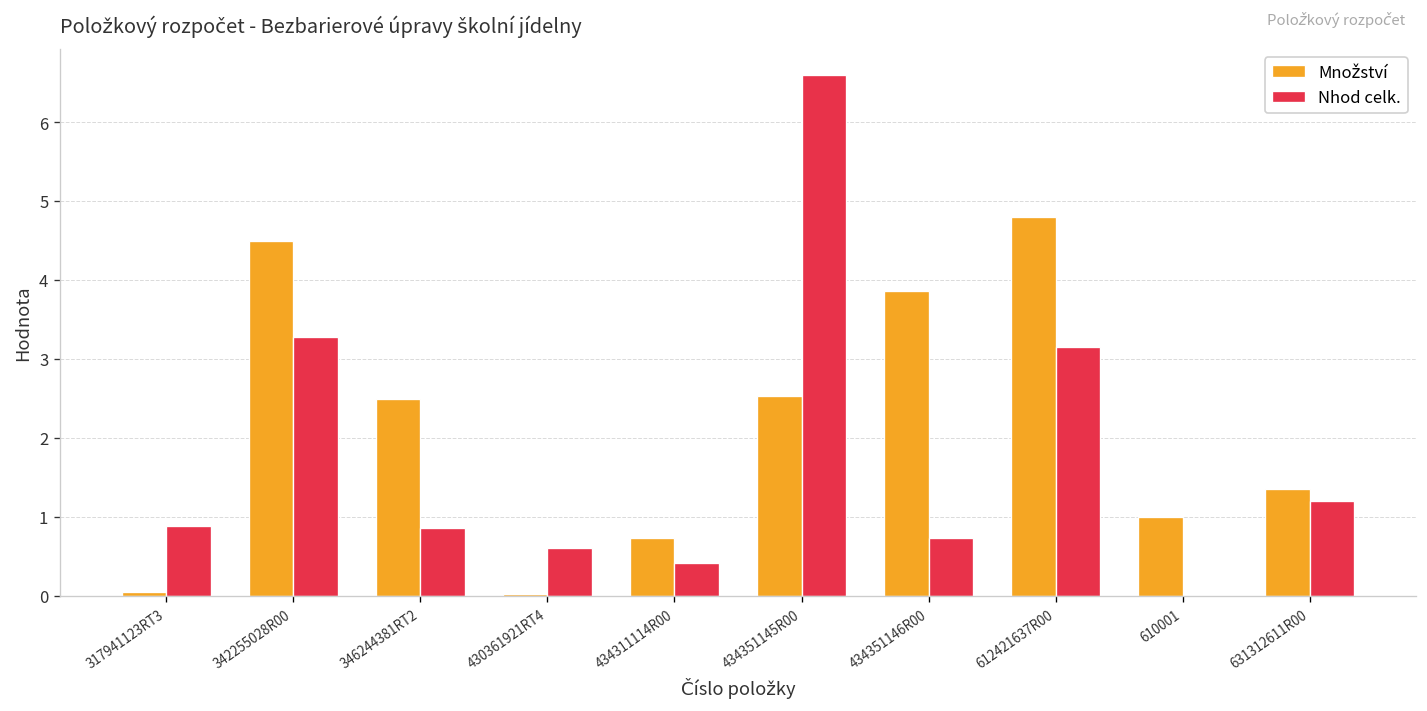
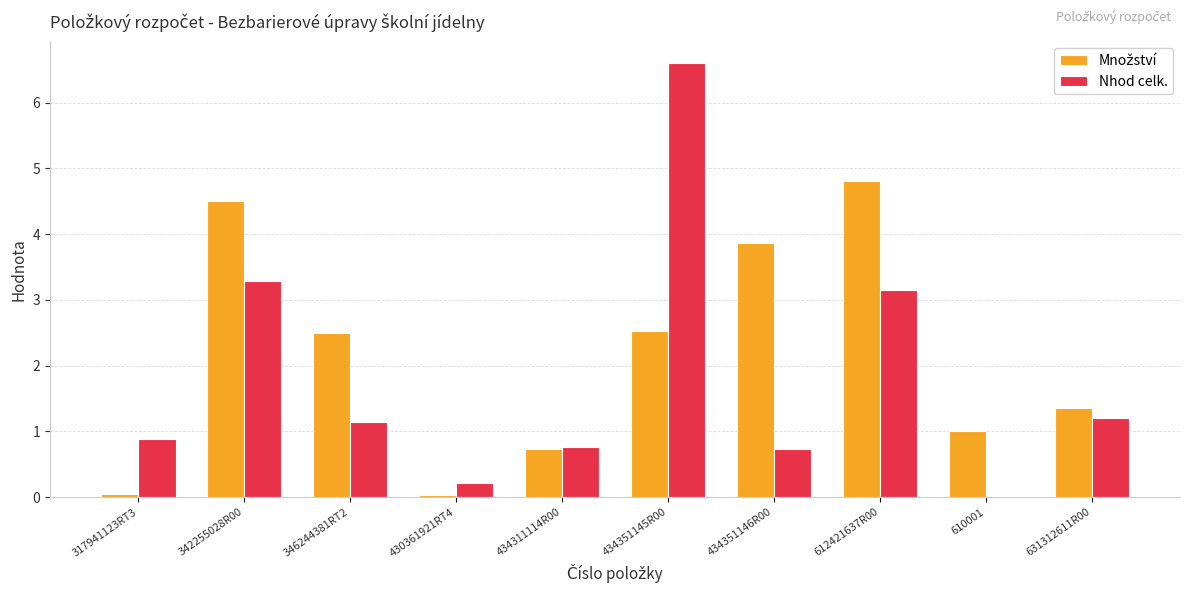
  {
    "Množství": {
      "317941123RT3": 0.1,
      "342255028R00": 4.5,
      "346244381RT2": 2.5,
      "434311114R00": 0.7,
      "434351145R00": 2.5,
      "434351146R00": 3.9,
      "612421637R00": 4.8,
      "610001": 1.0,
      "631312611R00": 1.4
    },
    "Nhod celk.": {
      "317941123RT3": 0.9,
      "342255028R00": 3.3,
-     "346244381RT2": 0.9,
-     "430361921RT4": 0.6,
-     "434311114R00": 0.4,
+     "346244381RT2": 1.1,
+     "430361921RT4": 0.2,
+     "434311114R00": 0.8,
      "434351145R00": 6.6,
      "434351146R00": 0.7,
      "612421637R00": 3.2,
      "610001": 0.0,
      "631312611R00": 1.2
    }
  }
